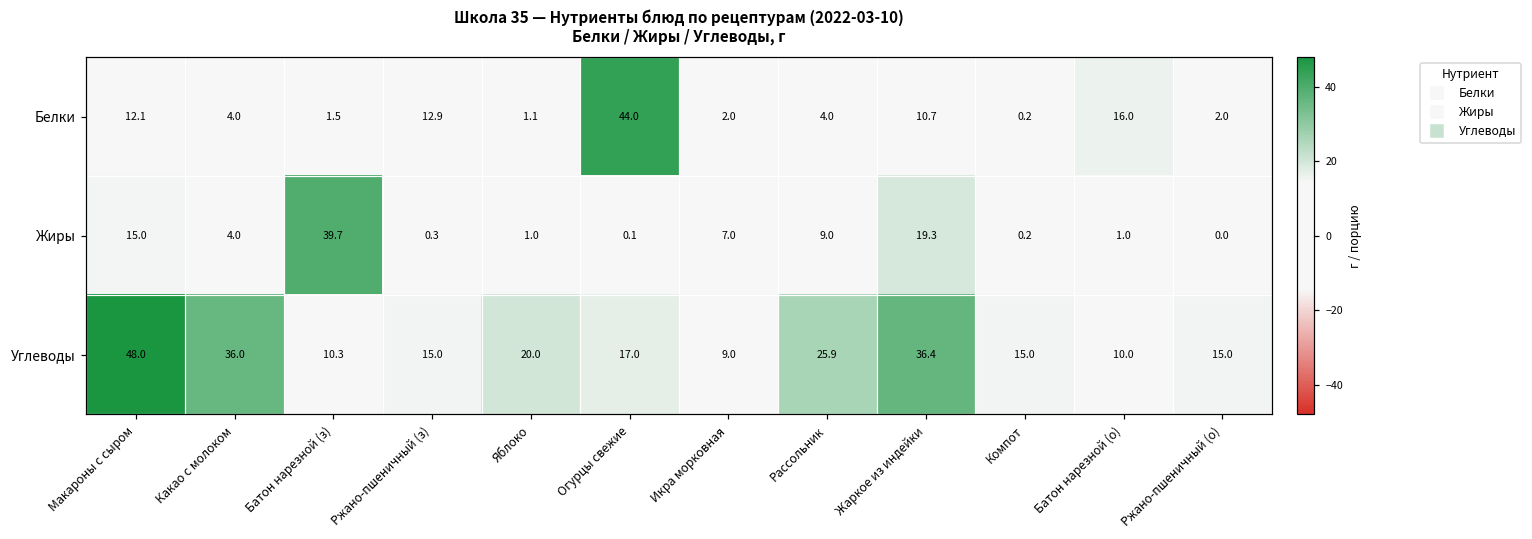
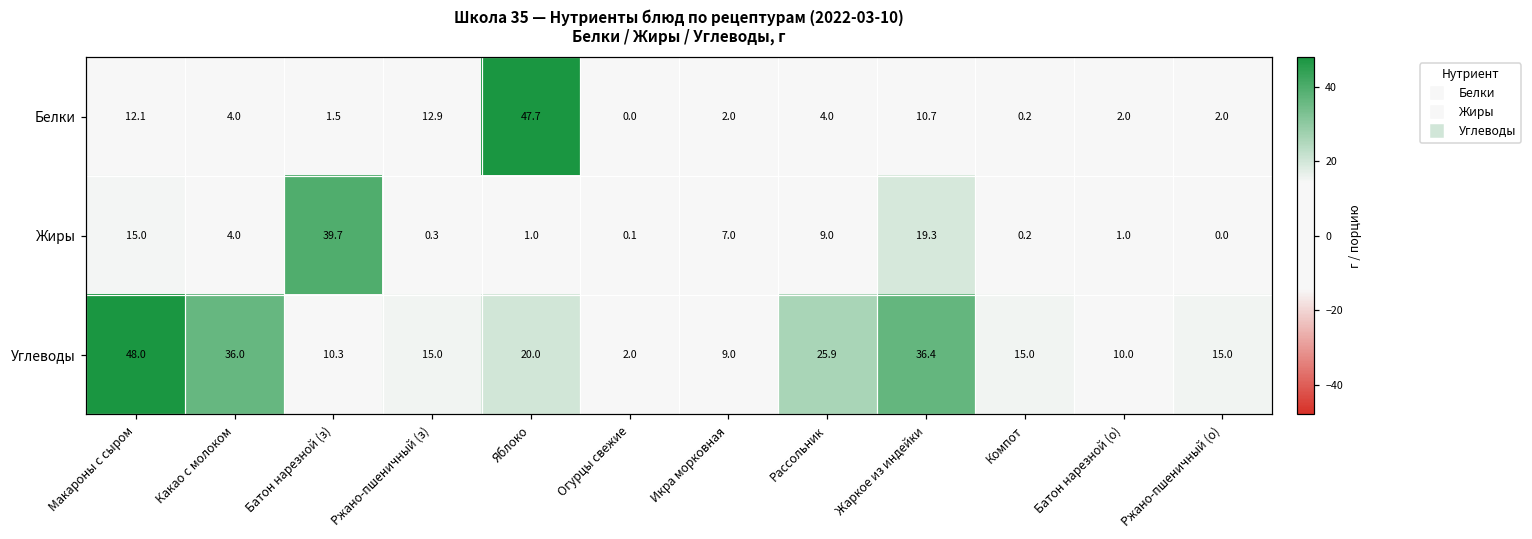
  {
    "Белки": {
      "Макароны с сыром": 12.1,
      "Какао с молоком": 4.0,
      "Батон нарезной (з)": 1.5,
      "Ржано-пшеничный (з)": 12.9,
-     "Яблоко": 1.1,
-     "Огурцы свежие": 44.0,
+     "Яблоко": 47.7,
+     "Огурцы свежие": 0.0,
      "Икра морковная": 2.0,
      "Рассольник": 4.0,
      "Жаркое из индейки": 10.7,
      "Компот": 0.2,
-     "Батон нарезной (о)": 16.0,
+     "Батон нарезной (о)": 2.0,
      "Ржано-пшеничный (о)": 2.0
    },
    "Жиры": {
      "Макароны с сыром": 15.0,
      "Какао с молоком": 4.0,
      "Батон нарезной (з)": 39.7,
      "Ржано-пшеничный (з)": 0.3,
      "Яблоко": 1.0,
      "Огурцы свежие": 0.1,
      "Икра морковная": 7.0,
      "Рассольник": 9.0,
      "Жаркое из индейки": 19.3,
      "Компот": 0.2,
      "Батон нарезной (о)": 1.0,
      "Ржано-пшеничный (о)": 0.0
    },
    "Углеводы": {
      "Макароны с сыром": 48.0,
      "Какао с молоком": 36.0,
      "Батон нарезной (з)": 10.3,
      "Ржано-пшеничный (з)": 15.0,
      "Яблоко": 20.0,
-     "Огурцы свежие": 17.0,
+     "Огурцы свежие": 2.0,
      "Икра морковная": 9.0,
      "Рассольник": 25.9,
      "Жаркое из индейки": 36.4,
      "Компот": 15.0,
      "Батон нарезной (о)": 10.0,
      "Ржано-пшеничный (о)": 15.0
    }
  }
